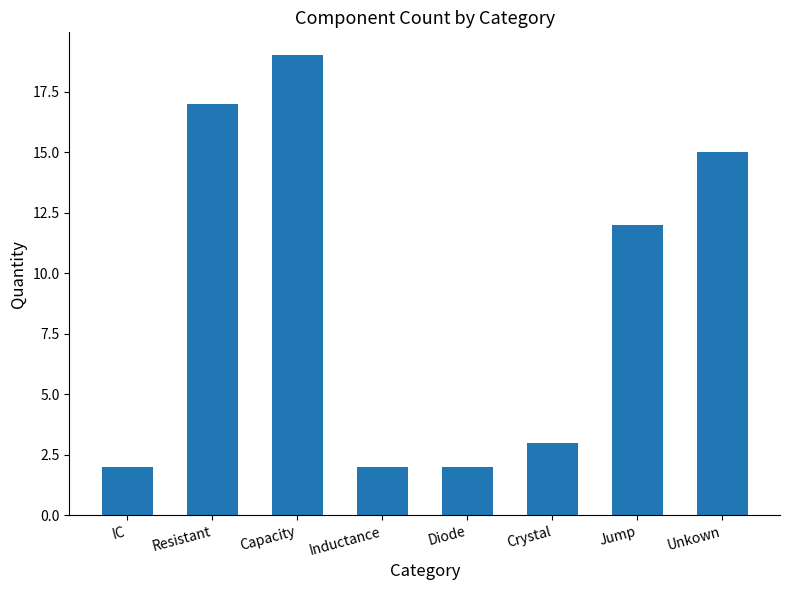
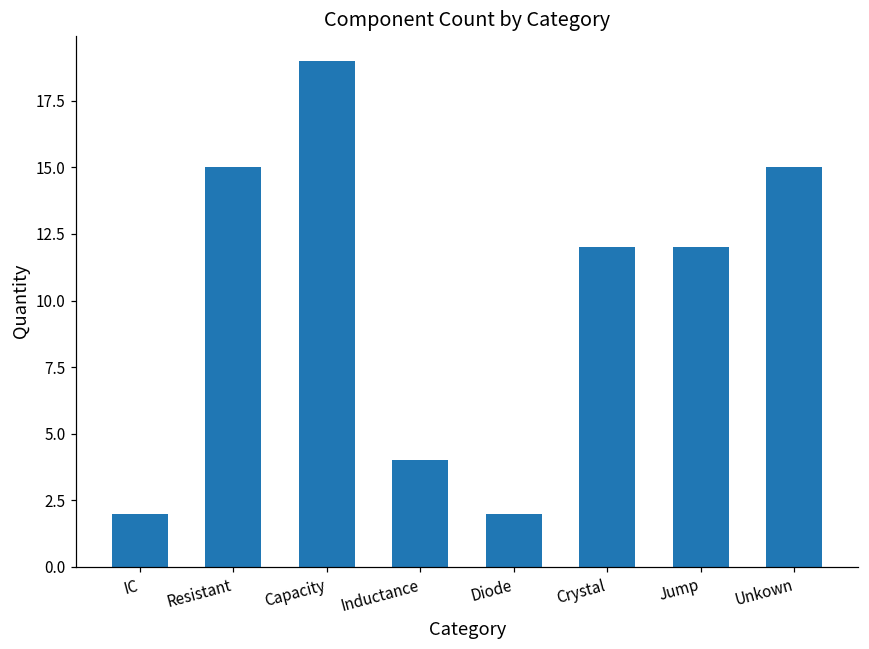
  {
    "IC": 2,
-   "Resistant": 17,
+   "Resistant": 15,
    "Capacity": 19,
-   "Inductance": 2,
+   "Inductance": 4,
    "Diode": 2,
-   "Crystal": 3,
+   "Crystal": 12,
    "Jump": 12,
    "Unkown": 15
  }
